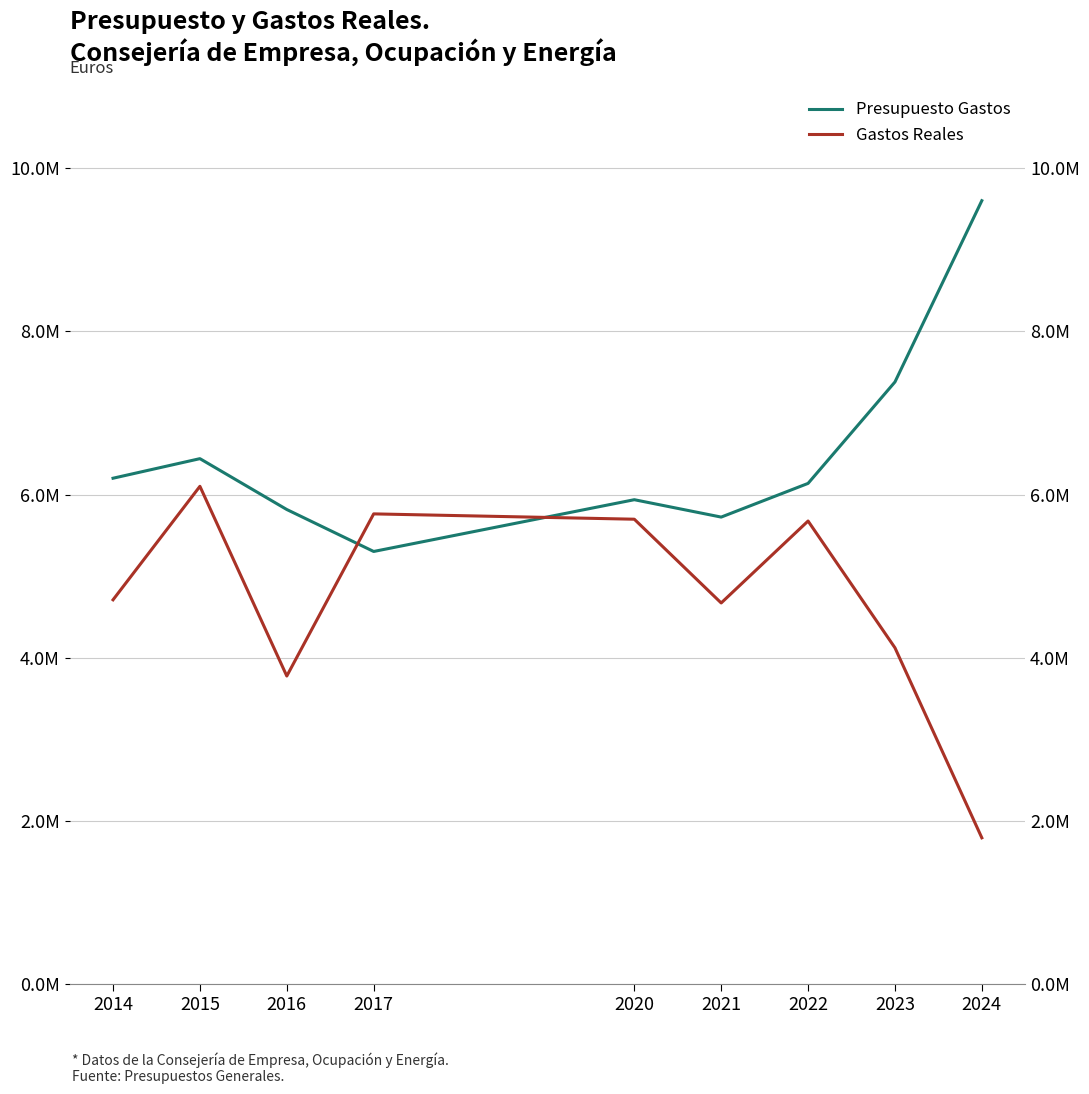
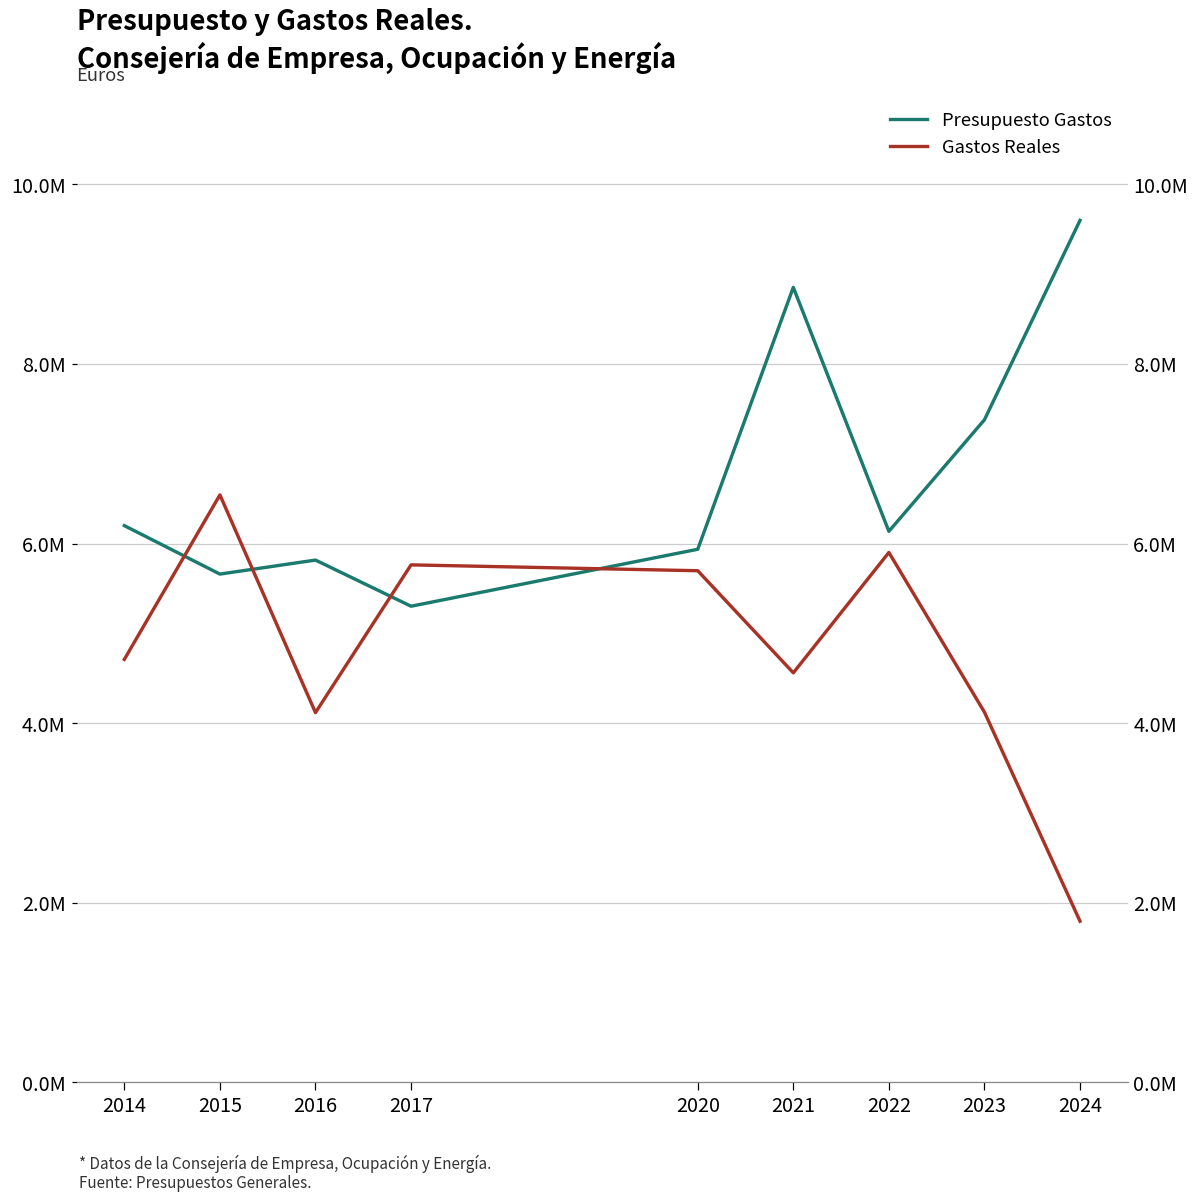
  {
    "Presupuesto Gastos": {
      "2014": 6200000,
-     "2015": 6400000,
+     "2015": 5700000,
      "2016": 5800000,
      "2017": 5300000,
      "2020": 5900000,
-     "2021": 5700000,
+     "2021": 8900000,
      "2022": 6100000,
      "2023": 7400000,
      "2024": 9600000
    },
    "Gastos Reales": {
      "2014": 4700000,
-     "2015": 6100000,
-     "2016": 3800000,
+     "2015": 6500000,
+     "2016": 4100000,
      "2017": 5800000,
      "2020": 5700000,
-     "2021": 4700000,
-     "2022": 5700000,
+     "2021": 4600000,
+     "2022": 5900000,
      "2023": 4100000,
      "2024": 1800000
    }
  }
